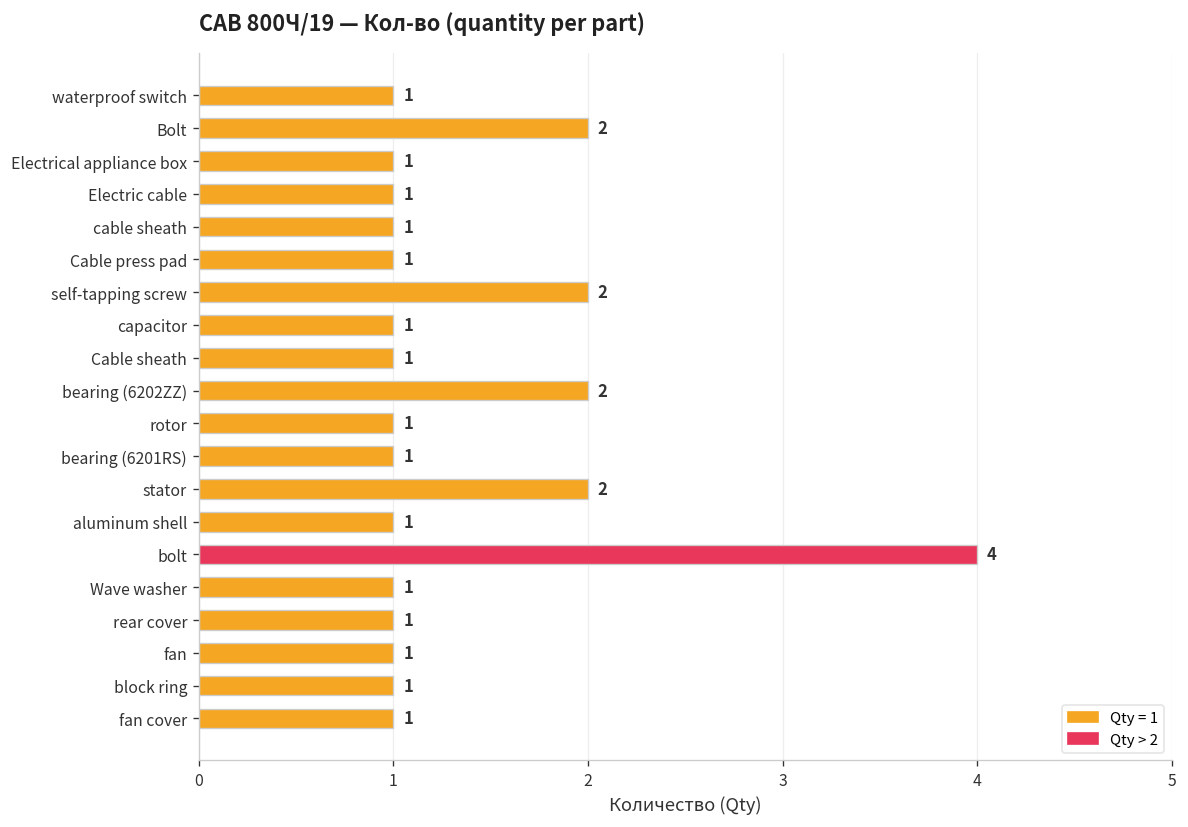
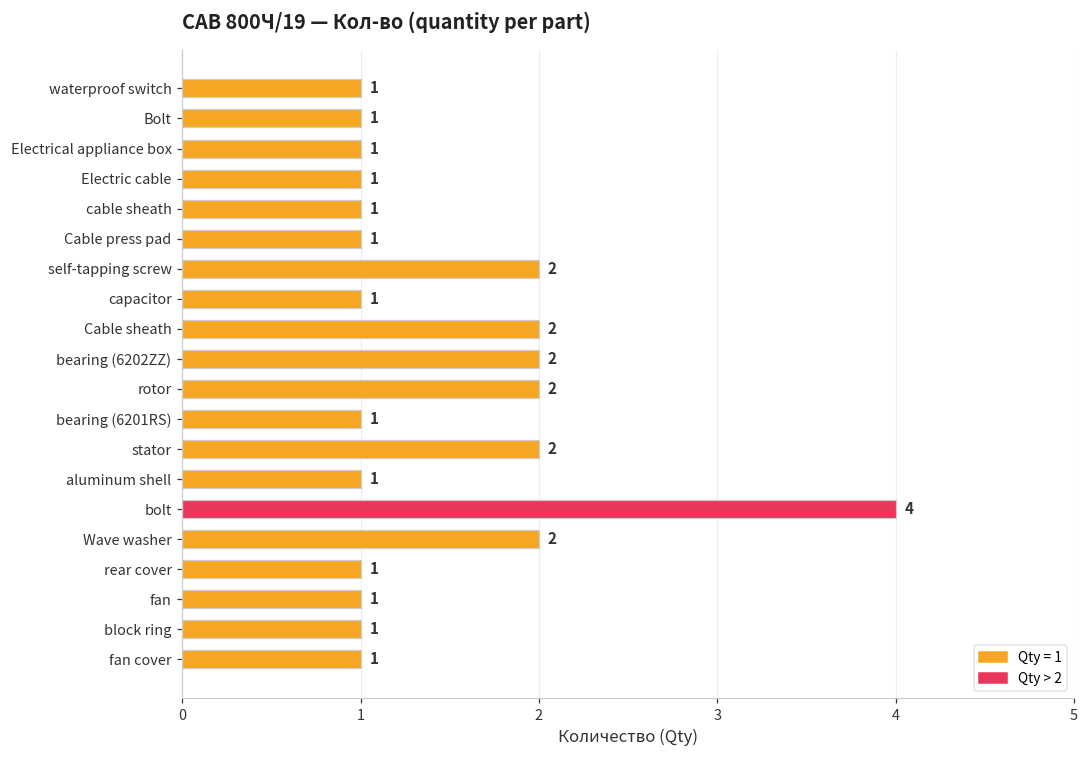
  {
    "waterproof switch": 1,
-   "Bolt": 2,
+   "Bolt": 1,
    "Electrical appliance box": 1,
    "Electric cable": 1,
    "cable sheath": 1,
    "Cable press pad": 1,
    "self-tapping screw": 2,
    "capacitor": 1,
-   "Cable sheath": 1,
+   "Cable sheath": 2,
    "bearing (6202ZZ)": 2,
-   "rotor": 1,
+   "rotor": 2,
    "bearing (6201RS)": 1,
    "stator": 2,
    "aluminum shell": 1,
    "bolt": 4,
-   "Wave washer": 1,
+   "Wave washer": 2,
    "rear cover": 1,
    "fan": 1,
    "block ring": 1,
    "fan cover": 1
  }
